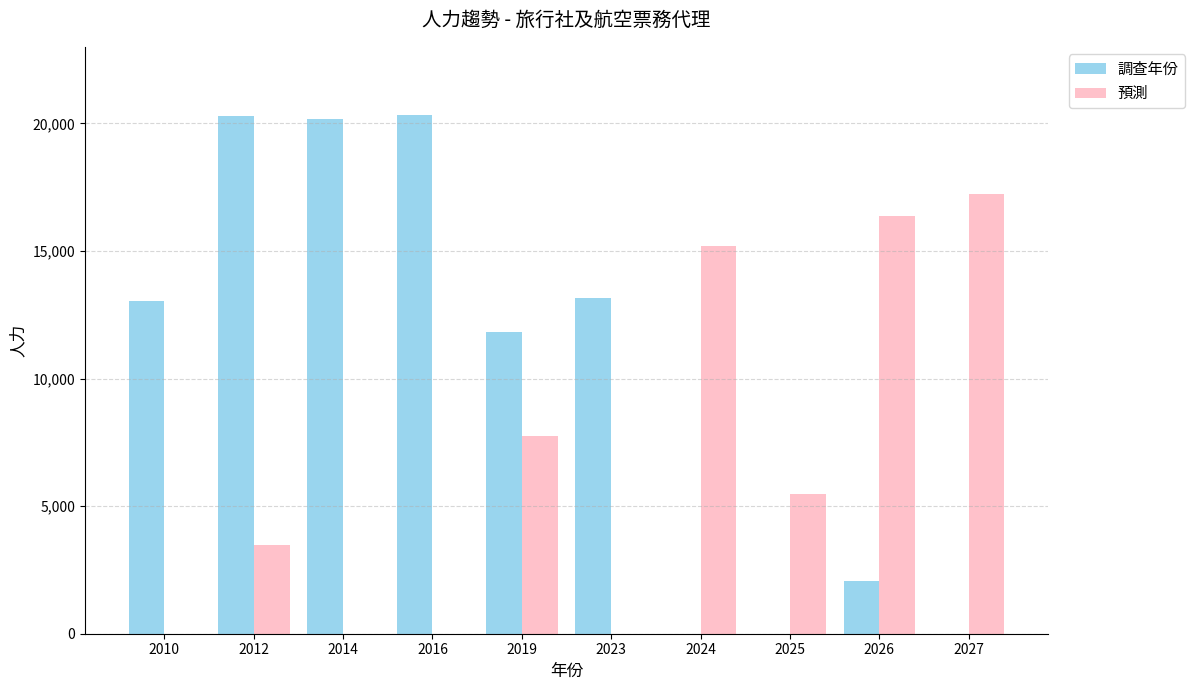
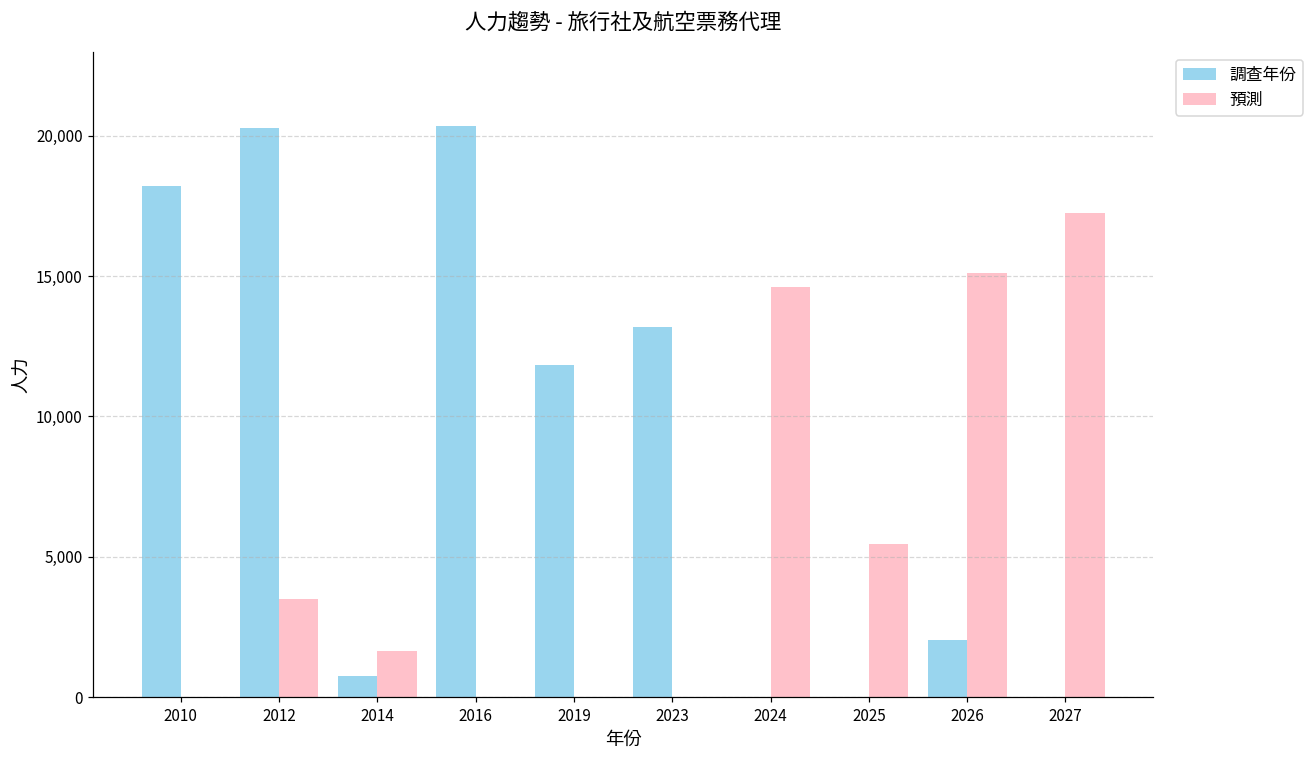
  {
    "調查年份": {
-     "2010": "13,000",
+     "2010": "18,200",
      "2012": "20,300",
-     "2014": "20,200",
+     "2014": "800",
      "2016": "20,300",
      "2019": "11,800",
      "2023": "13,200",
      "2024": "0",
      "2025": "0",
      "2026": "2,000",
      "2027": "0"
    },
    "預測": {
      "2010": "0",
      "2012": "3,500",
-     "2014": "0",
+     "2014": "1,600",
      "2016": "0",
-     "2019": "7,800",
+     "2019": "0",
      "2023": "0",
-     "2024": "15,200",
+     "2024": "14,600",
      "2025": "5,500",
-     "2026": "16,400",
+     "2026": "15,100",
      "2027": "17,200"
    }
  }
